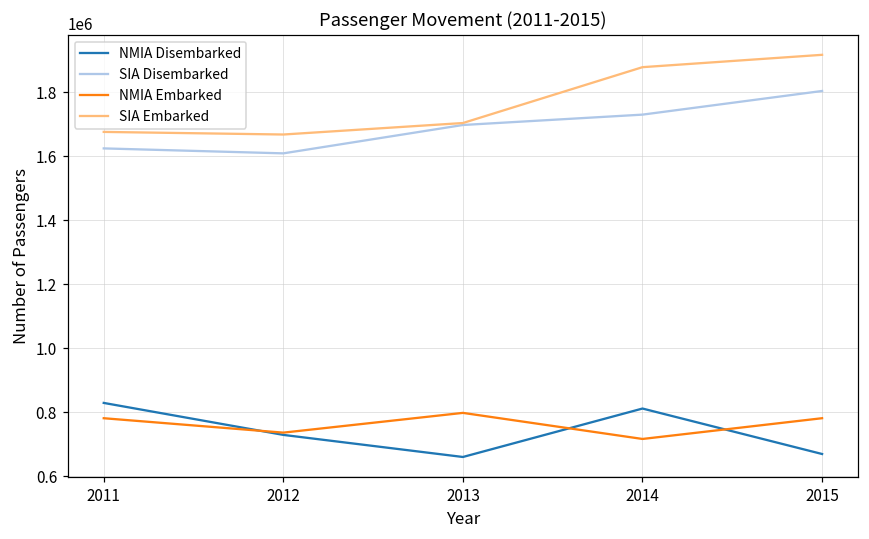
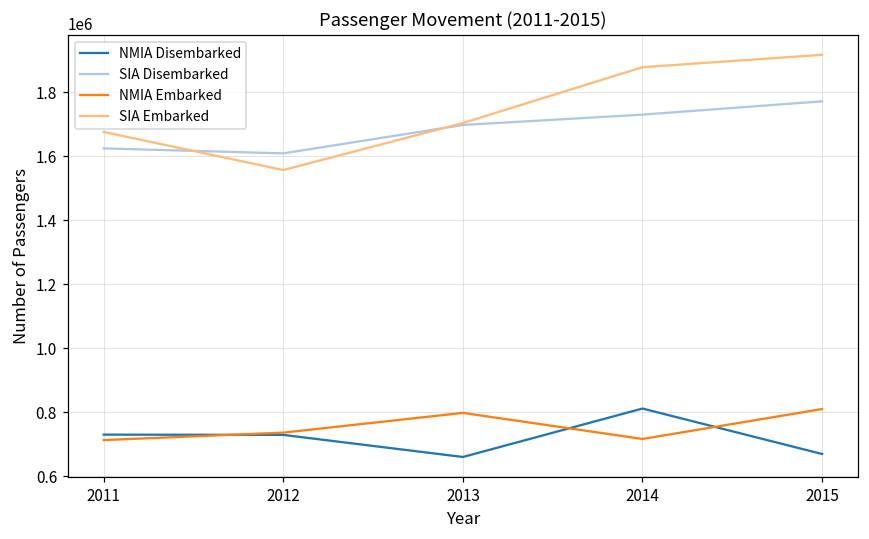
  {
    "NMIA Disembarked": {
-     "2011": 830000,
+     "2011": 730000,
      "2013": 660000,
      "2014": 810000,
      "2015": 670000
    },
    "SIA Disembarked": {
      "2011": 1630000,
      "2012": 1610000,
      "2014": 1730000,
-     "2015": 1800000
+     "2015": 1770000
    },
    "NMIA Embarked": {
-     "2011": 780000,
+     "2011": 710000,
      "2013": 800000,
      "2014": 720000,
-     "2015": 780000
+     "2015": 810000
    },
    "SIA Embarked": {
      "2011": 1680000,
-     "2012": 1670000,
+     "2012": 1560000,
      "2014": 1880000,
      "2015": 1920000
    }
  }
